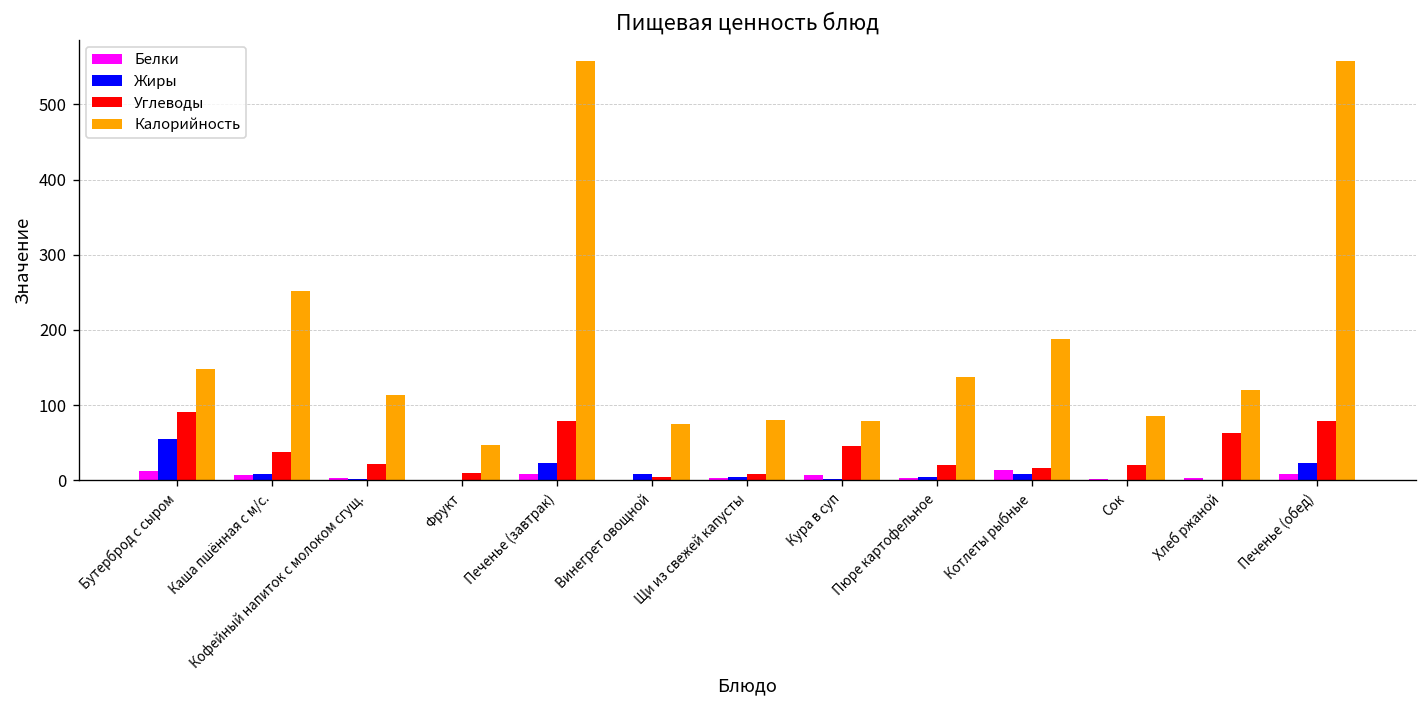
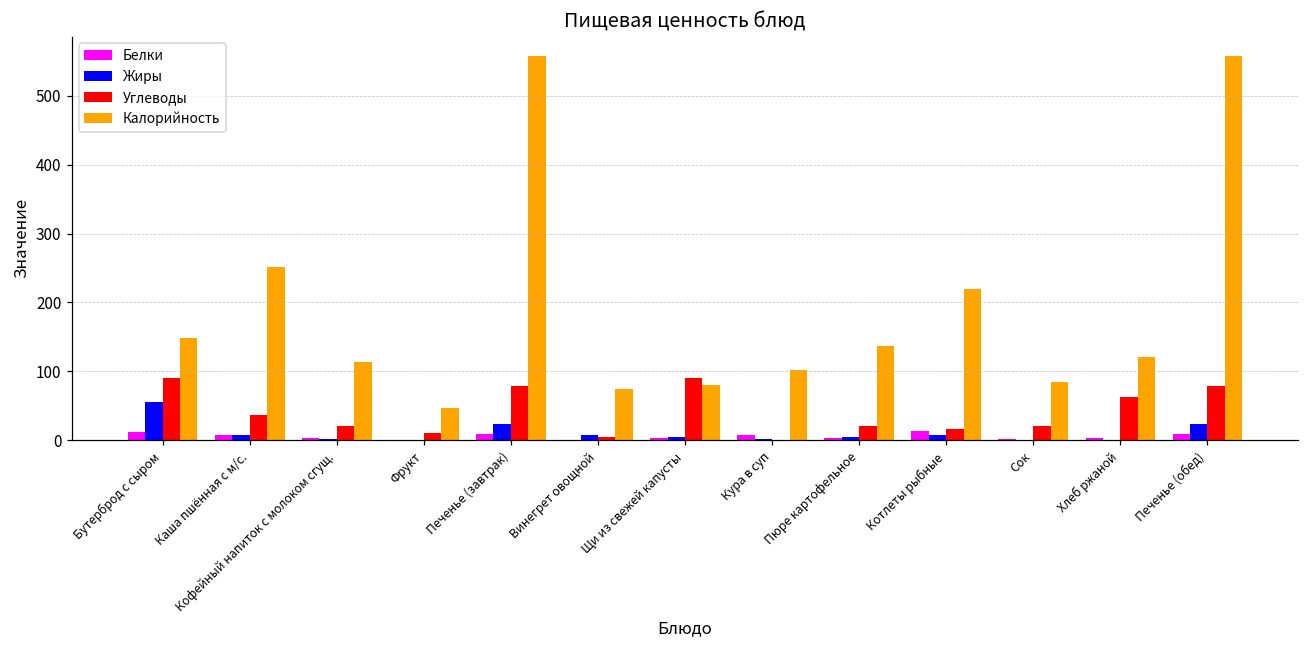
  {
    "Белки": {
      "Бутерброд с сыром": 10,
      "Каша пшённая с м/с.": 10,
      "Печенье (завтрак)": 10,
      "Кура в суп": 10,
      "Котлеты рыбные": 10,
      "Печенье (обед)": 10
    },
    "Жиры": {
      "Бутерброд с сыром": 50,
      "Каша пшённая с м/с.": 10,
      "Печенье (завтрак)": 20,
      "Винегрет овощной": 10,
      "Щи из свежей капусты": 0,
      "Пюре картофельное": 0,
      "Котлеты рыбные": 10,
      "Сок": 0,
      "Печенье (обед)": 20
    },
    "Углеводы": {
      "Бутерброд с сыром": 90,
      "Каша пшённая с м/с.": 40,
      "Кофейный напиток с молоком сгущ.": 20,
      "Фрукт": 10,
      "Печенье (завтрак)": 80,
      "Винегрет овощной": 0,
-     "Щи из свежей капусты": 10,
-     "Кура в суп": 50,
+     "Щи из свежей капусты": 90,
+     "Кура в суп": 0,
      "Пюре картофельное": 20,
      "Котлеты рыбные": 20,
      "Сок": 20,
      "Хлеб ржаной": 60,
      "Печенье (обед)": 80
    },
    "Калорийность": {
      "Бутерброд с сыром": 150,
      "Каша пшённая с м/с.": 250,
      "Кофейный напиток с молоком сгущ.": 110,
      "Фрукт": 50,
      "Печенье (завтрак)": 560,
      "Винегрет овощной": 80,
      "Щи из свежей капусты": 80,
-     "Кура в суп": 80,
+     "Кура в суп": 100,
      "Пюре картофельное": 140,
-     "Котлеты рыбные": 190,
+     "Котлеты рыбные": 220,
      "Сок": 80,
      "Хлеб ржаной": 120,
      "Печенье (обед)": 560
    }
  }
